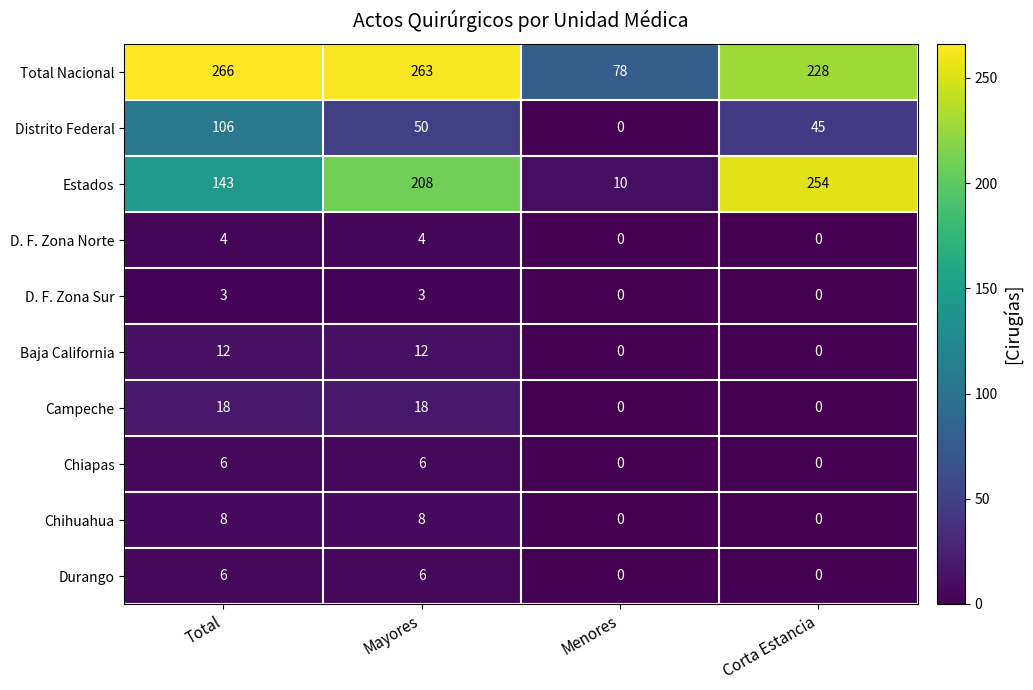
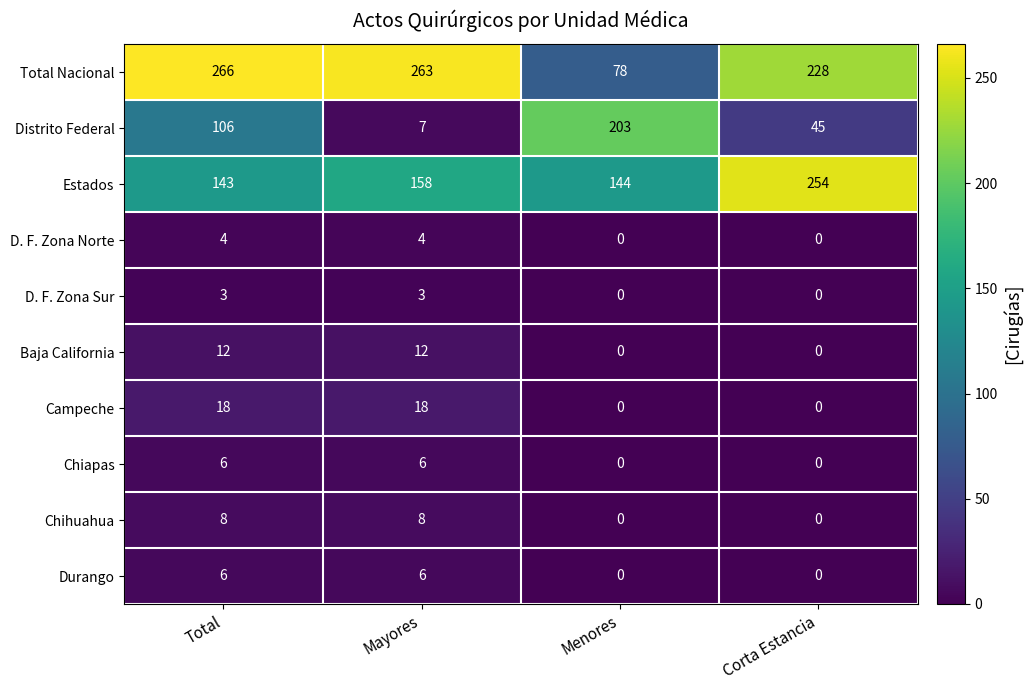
  {
    "Total Nacional": {
      "Total": 266,
      "Mayores": 263,
      "Menores": 78,
      "Corta Estancia": 228
    },
    "Distrito Federal": {
      "Total": 106,
-     "Mayores": 50,
-     "Menores": 0,
+     "Mayores": 7,
+     "Menores": 203,
      "Corta Estancia": 45
    },
    "Estados": {
      "Total": 143,
-     "Mayores": 208,
-     "Menores": 10,
+     "Mayores": 158,
+     "Menores": 144,
      "Corta Estancia": 254
    },
    "D. F. Zona Norte": {
      "Total": 4,
      "Mayores": 4,
      "Menores": 0,
      "Corta Estancia": 0
    },
    "D. F. Zona Sur": {
      "Total": 3,
      "Mayores": 3,
      "Menores": 0,
      "Corta Estancia": 0
    },
    "Baja California": {
      "Total": 12,
      "Mayores": 12,
      "Menores": 0,
      "Corta Estancia": 0
    },
    "Campeche": {
      "Total": 18,
      "Mayores": 18,
      "Menores": 0,
      "Corta Estancia": 0
    },
    "Chiapas": {
      "Total": 6,
      "Mayores": 6,
      "Menores": 0,
      "Corta Estancia": 0
    },
    "Chihuahua": {
      "Total": 8,
      "Mayores": 8,
      "Menores": 0,
      "Corta Estancia": 0
    },
    "Durango": {
      "Total": 6,
      "Mayores": 6,
      "Menores": 0,
      "Corta Estancia": 0
    }
  }
